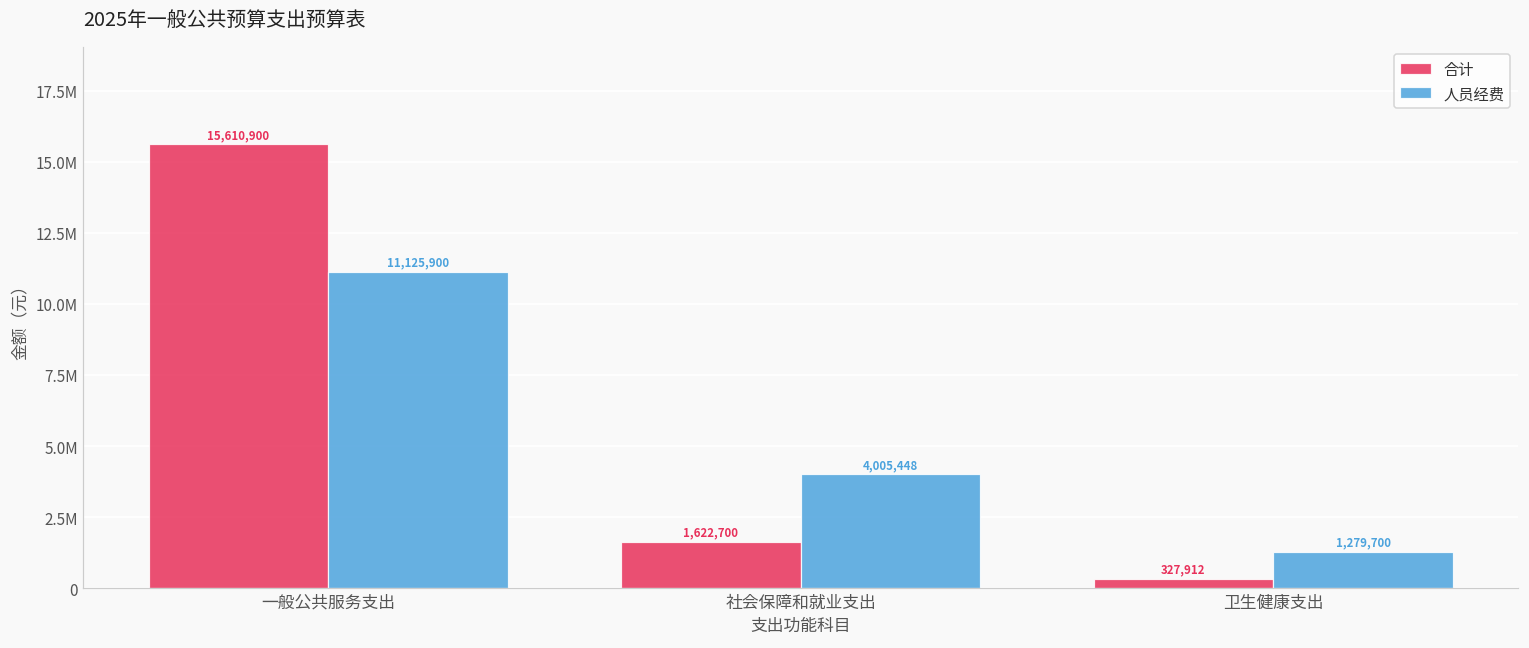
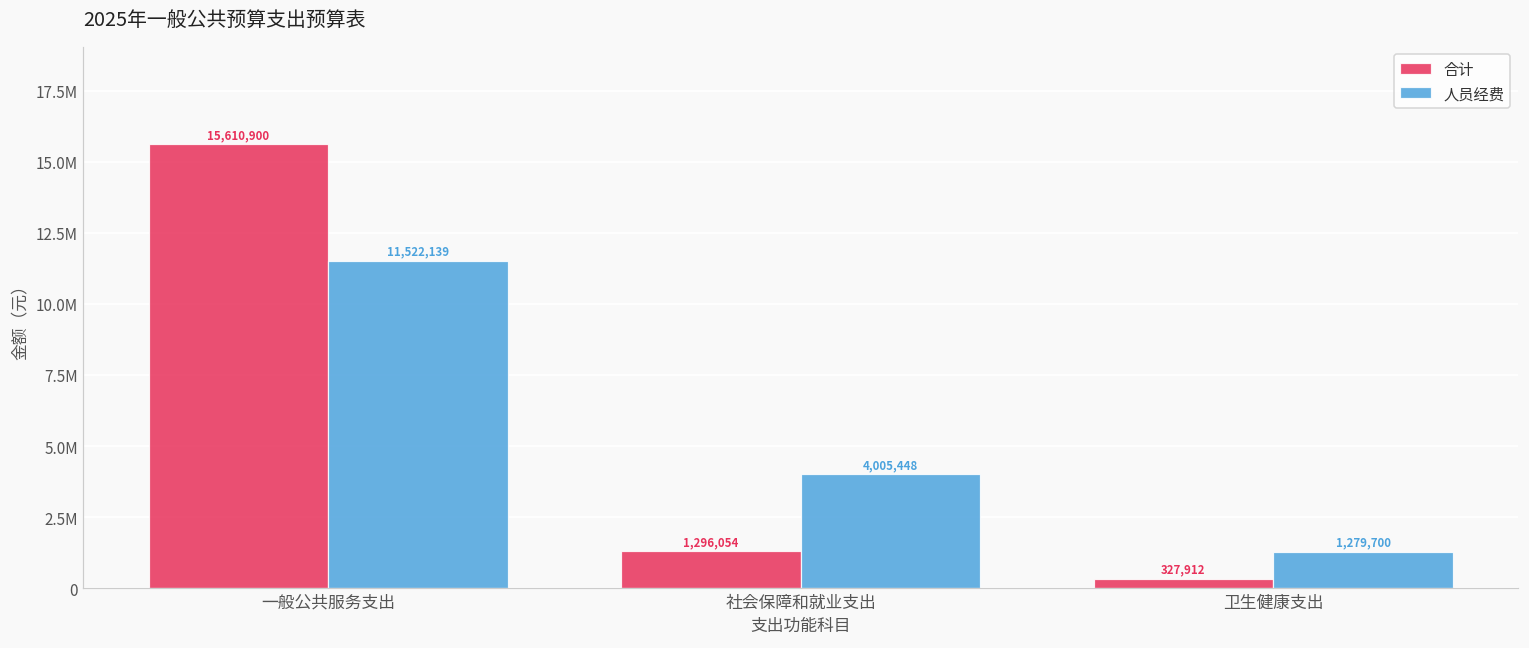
  {
    "合计": {
      "一般公共服务支出": "15,610,900",
-     "社会保障和就业支出": "1,622,700",
+     "社会保障和就业支出": "1,296,054",
      "卫生健康支出": "327,912"
    },
    "人员经费": {
-     "一般公共服务支出": "11,125,900",
+     "一般公共服务支出": "11,522,139",
      "社会保障和就业支出": "4,005,448",
      "卫生健康支出": "1,279,700"
    }
  }
